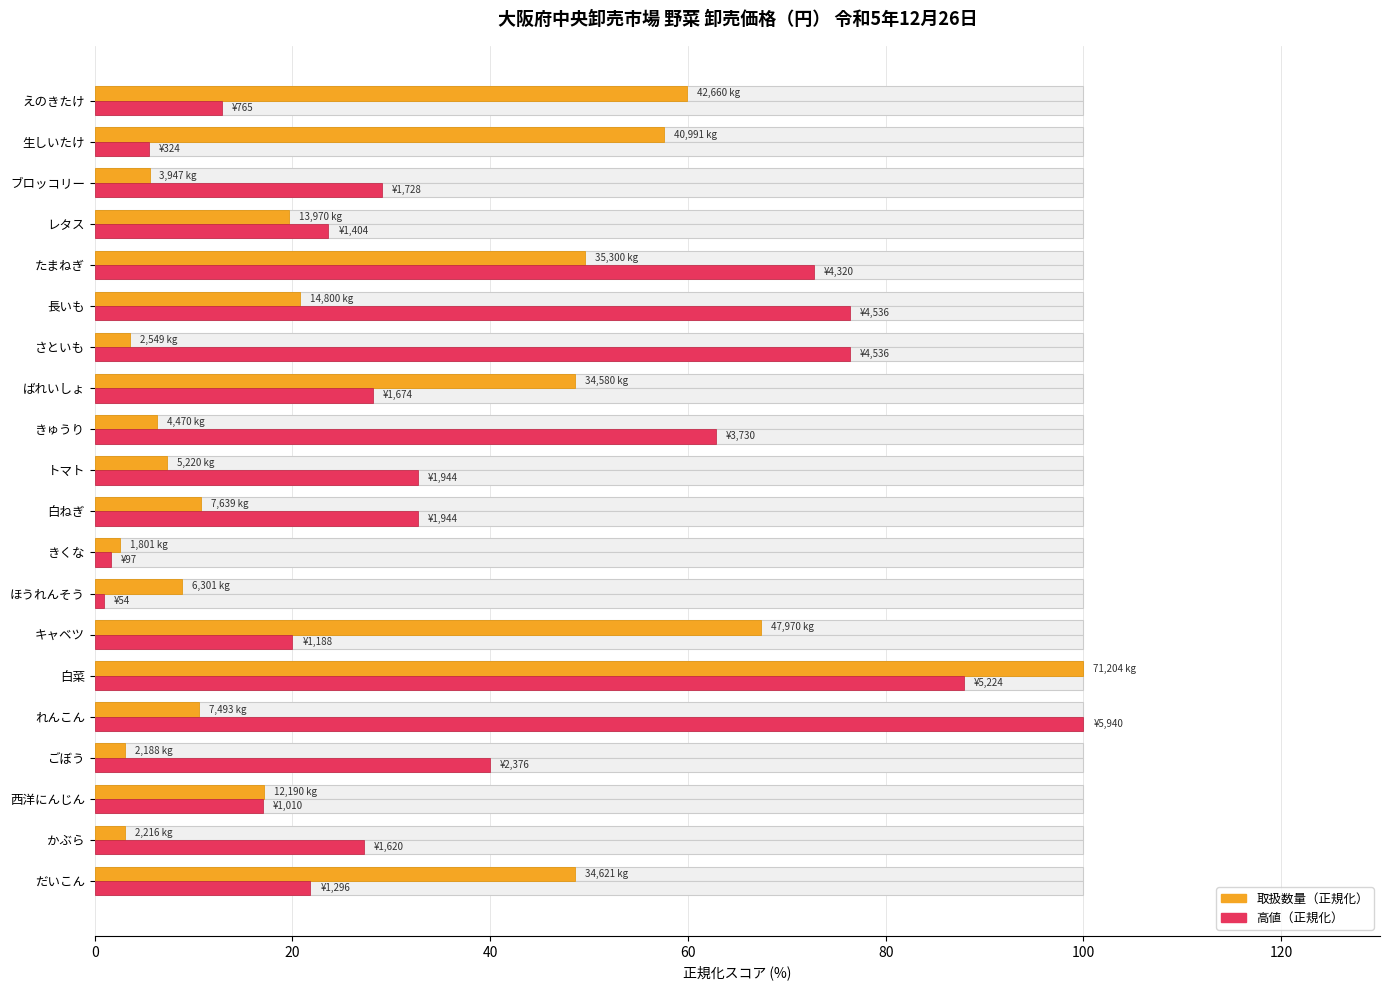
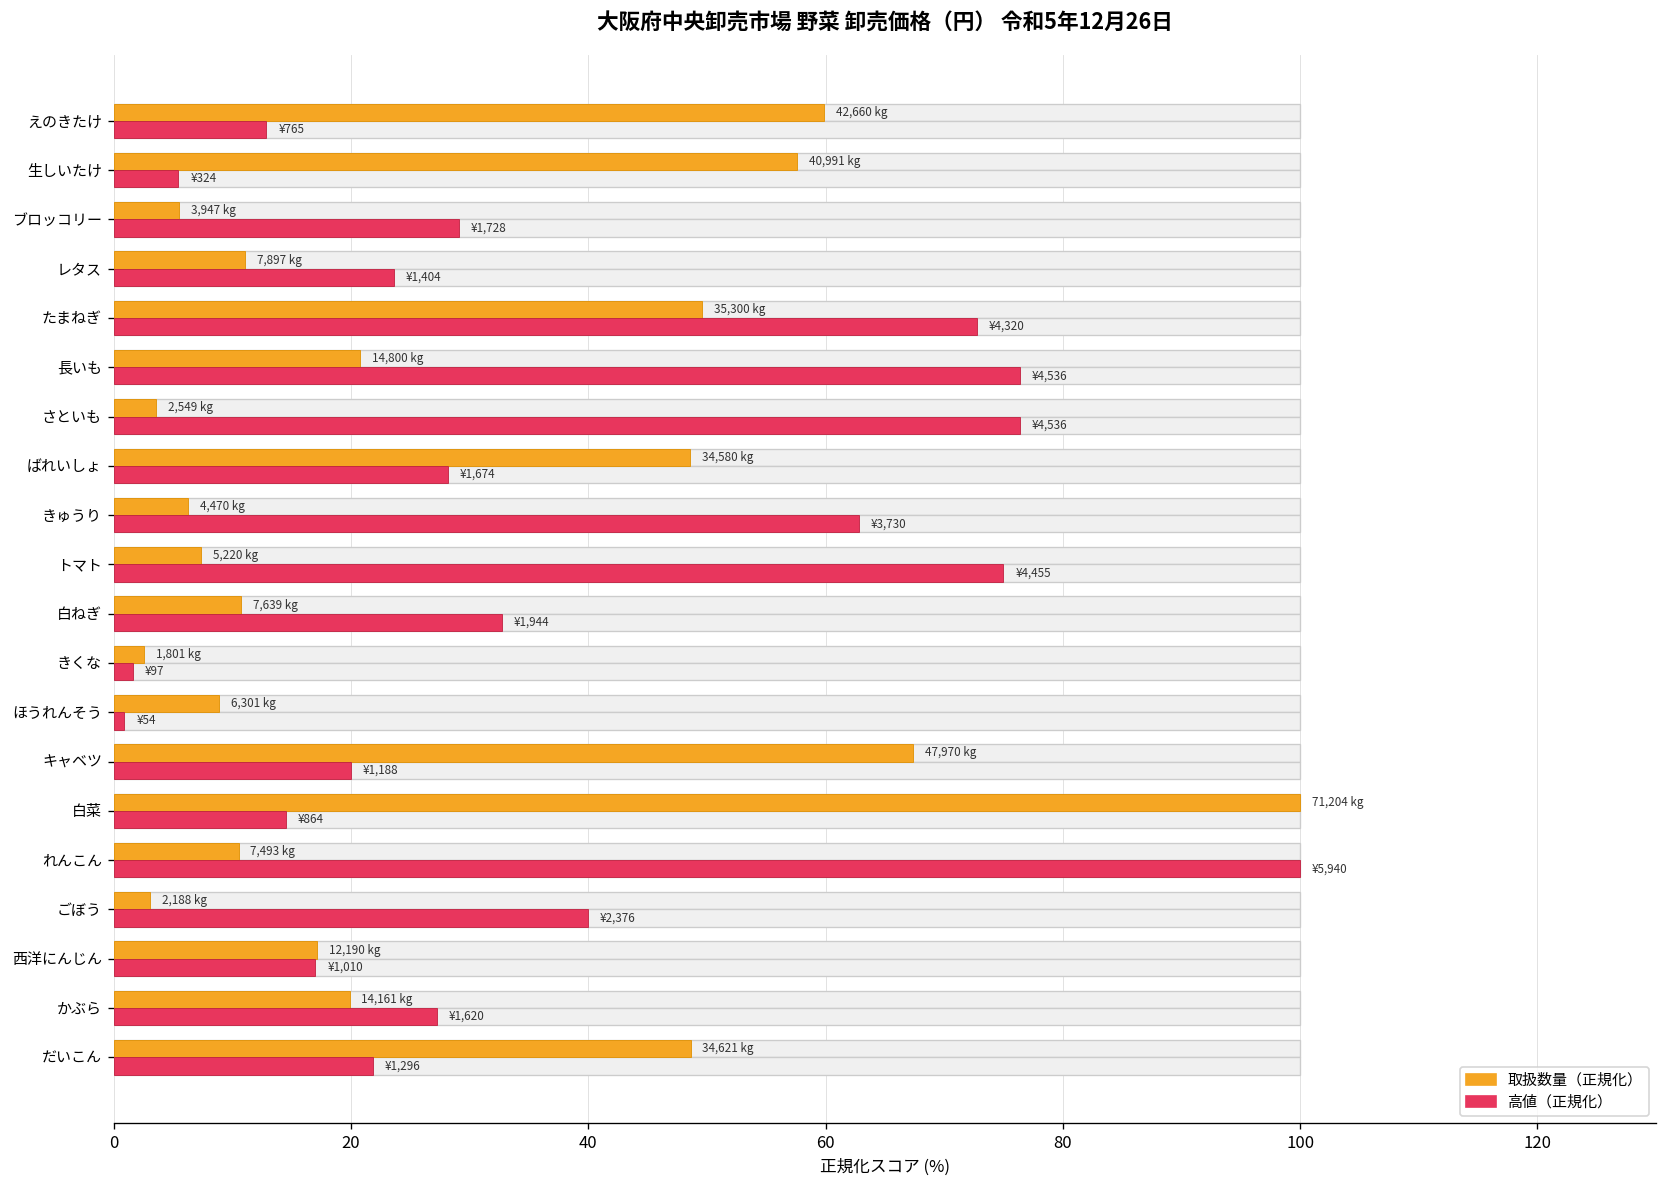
  {
    "取扱数量（正規化）": {
-     "レタス": "13,970",
-     "かぶら": "2,216"
+     "レタス": "7,897",
+     "かぶら": "14,161"
    },
    "高値（正規化）": {
-     "トマト": "¥1,944",
-     "白菜": "¥5,224"
+     "トマト": "¥4,455",
+     "白菜": "¥864"
    }
  }
